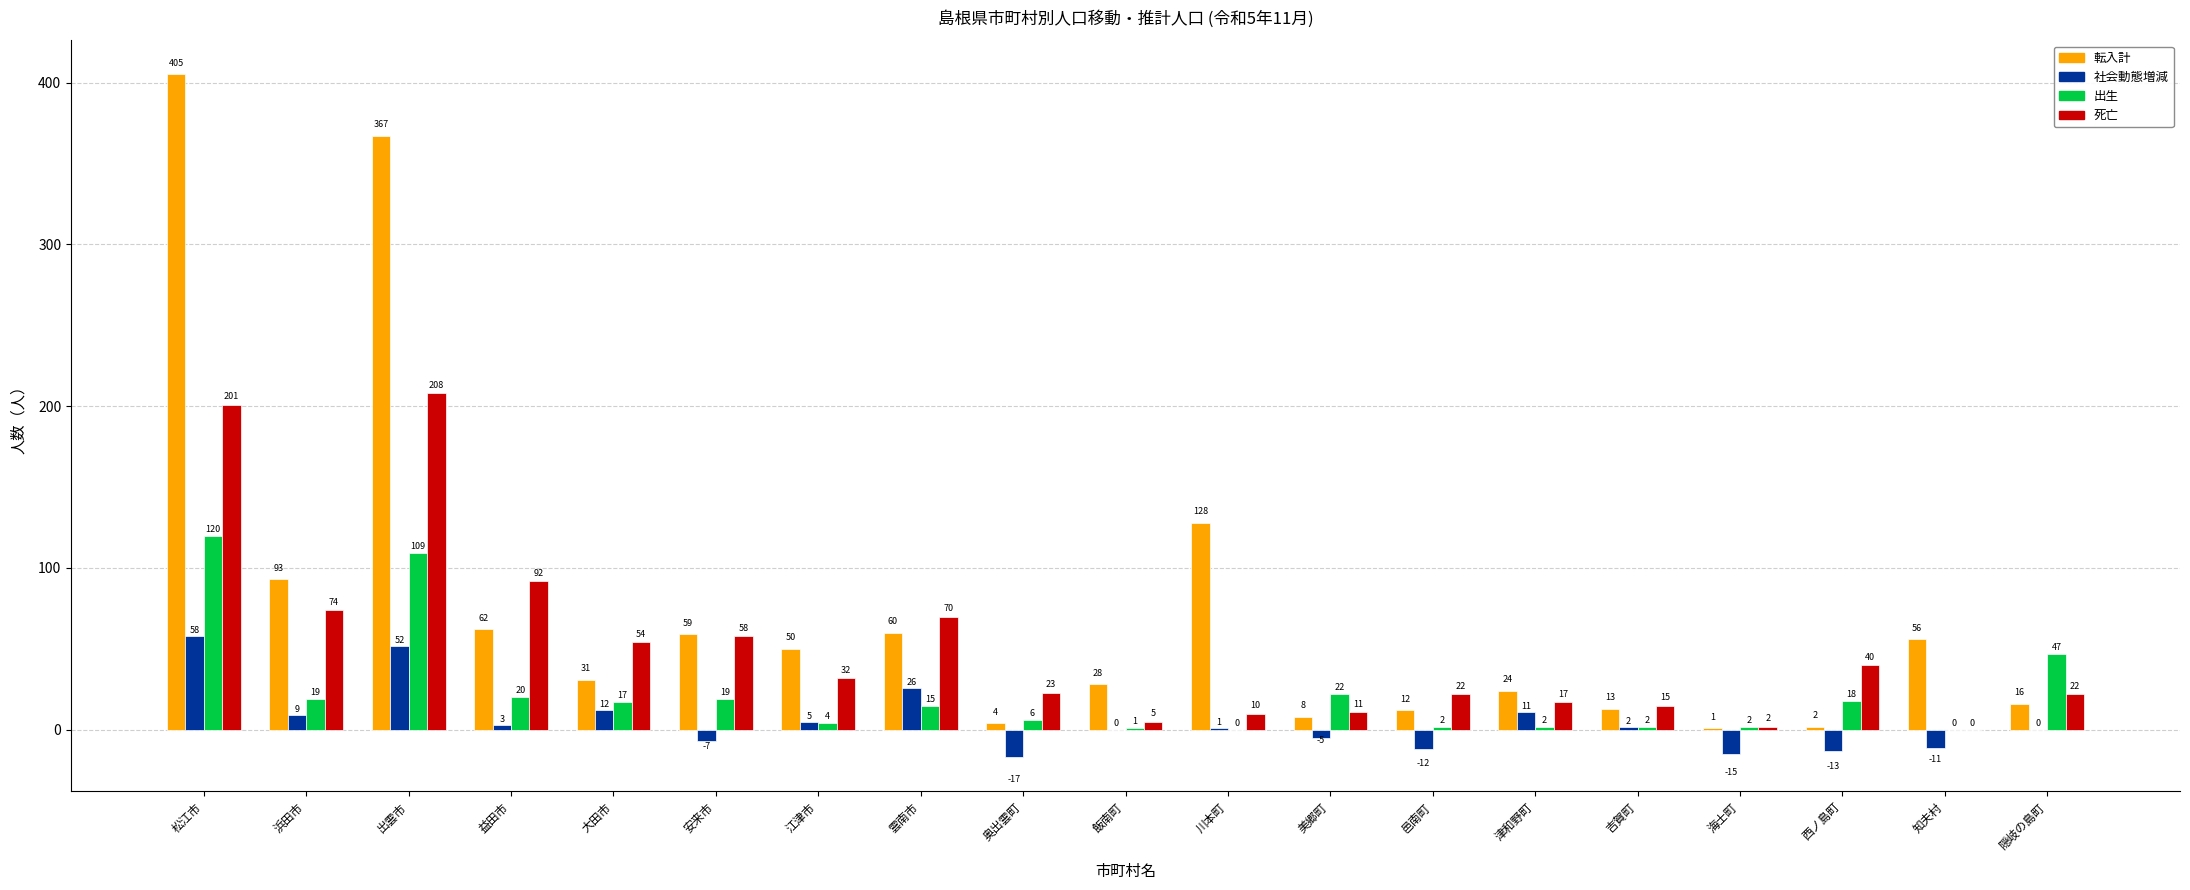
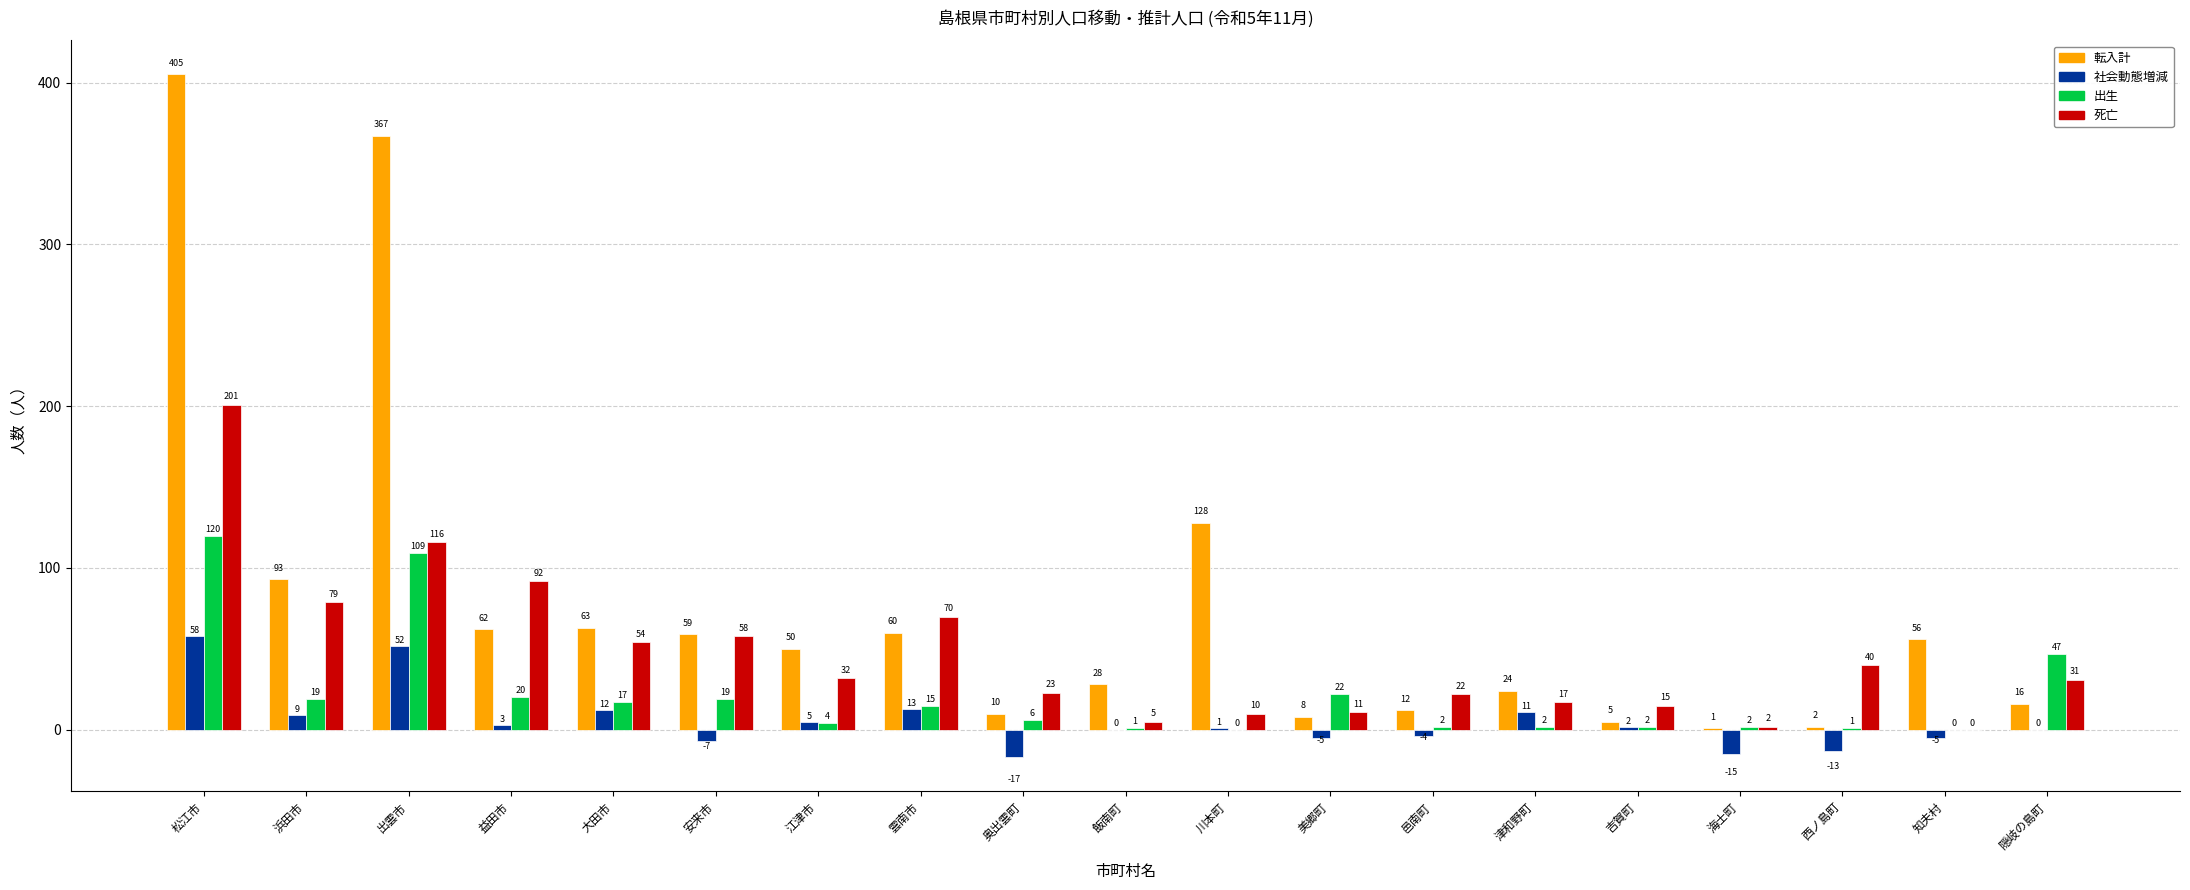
  {
    "転入計": {
      "松江市": 405,
      "浜田市": 93,
      "出雲市": 367,
      "益田市": 62,
-     "大田市": 31,
+     "大田市": 63,
      "安来市": 59,
      "江津市": 50,
      "雲南市": 60,
-     "奥出雲町": 4,
+     "奥出雲町": 10,
      "飯南町": 28,
      "川本町": 128,
      "美郷町": 8,
      "邑南町": 12,
      "津和野町": 24,
-     "吉賀町": 13,
+     "吉賀町": 5,
      "海士町": 1,
      "西ノ島町": 2,
      "知夫村": 56,
      "隠岐の島町": 16
    },
    "社会動態増減": {
      "松江市": 58,
      "浜田市": 9,
      "出雲市": 52,
      "益田市": 3,
      "大田市": 12,
      "安来市": -7,
      "江津市": 5,
-     "雲南市": 26,
+     "雲南市": 13,
      "奥出雲町": -17,
      "飯南町": 0,
      "川本町": 1,
      "美郷町": -5,
-     "邑南町": -12,
+     "邑南町": -4,
      "津和野町": 11,
      "吉賀町": 2,
      "海士町": -15,
      "西ノ島町": -13,
-     "知夫村": -11,
+     "知夫村": -5,
      "隠岐の島町": 0
    },
    "出生": {
      "松江市": 120,
      "浜田市": 19,
      "出雲市": 109,
      "益田市": 20,
      "大田市": 17,
      "安来市": 19,
      "江津市": 4,
      "雲南市": 15,
      "奥出雲町": 6,
      "飯南町": 1,
      "川本町": 0,
      "美郷町": 22,
      "邑南町": 2,
      "津和野町": 2,
      "吉賀町": 2,
      "海士町": 2,
-     "西ノ島町": 18,
+     "西ノ島町": 1,
      "知夫村": 0,
      "隠岐の島町": 47
    },
    "死亡": {
      "松江市": 201,
-     "浜田市": 74,
-     "出雲市": 208,
+     "浜田市": 79,
+     "出雲市": 116,
      "益田市": 92,
      "大田市": 54,
      "安来市": 58,
      "江津市": 32,
      "雲南市": 70,
      "奥出雲町": 23,
      "飯南町": 5,
      "川本町": 10,
      "美郷町": 11,
      "邑南町": 22,
      "津和野町": 17,
      "吉賀町": 15,
      "海士町": 2,
      "西ノ島町": 40,
      "知夫村": 0,
-     "隠岐の島町": 22
+     "隠岐の島町": 31
    }
  }
